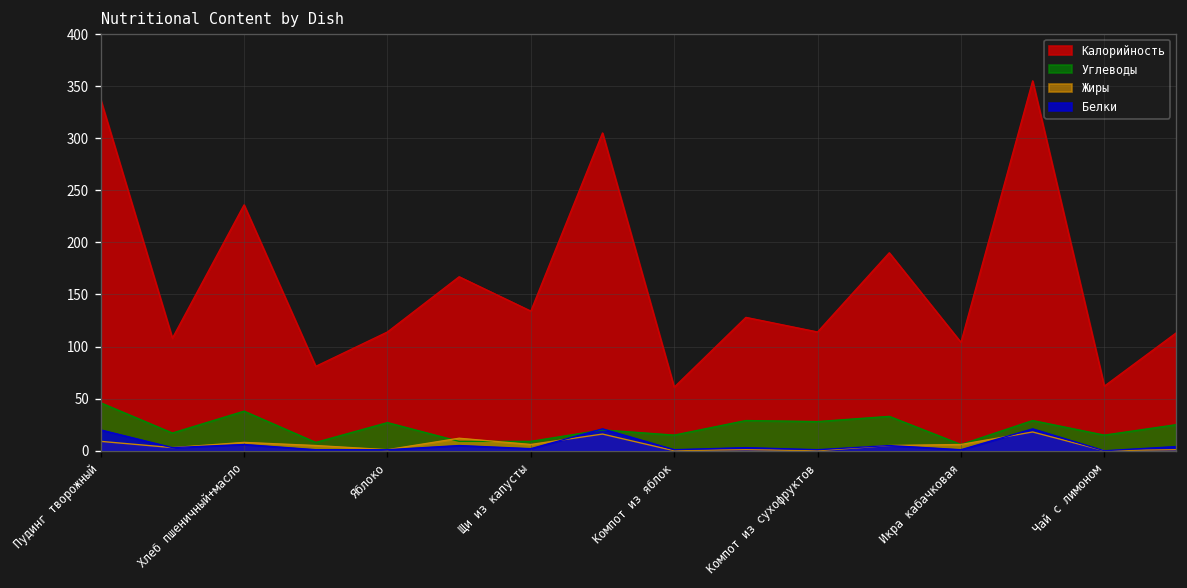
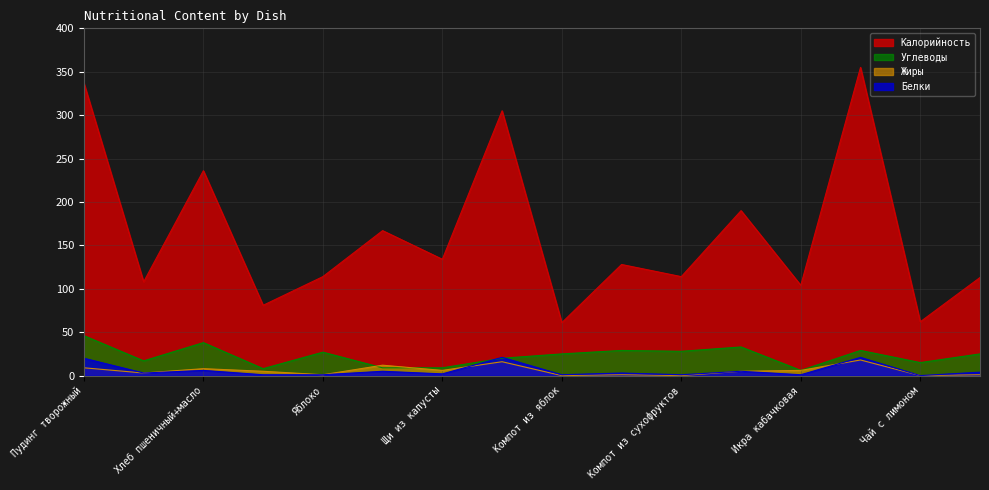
  {
    "Калорийность": {
      "Пудинг творожный": 340,
      "Хлеб пшеничный+масло": 240,
      "Яблоко": 110,
      "Щи из капусты": 130,
      "Компот из яблок": 60,
      "Компот из сухофруктов": 110,
      "Икра кабачковая": 100,
      "Чай с лимоном": 60
    },
    "Углеводы": {
      "Пудинг творожный": 50,
      "Хлеб пшеничный+масло": 40,
      "Яблоко": 30,
      "Щи из капусты": 10,
-     "Компот из яблок": 20,
+     "Компот из яблок": 30,
      "Компот из сухофруктов": 30,
      "Чай с лимоном": 20
    },
    "Жиры": {
      "Пудинг творожный": 10,
      "Щи из капусты": 10
    },
    "Белки": {
      "Пудинг творожный": 20,
      "Щи из капусты": 0,
      "Икра кабачковая": 0
    }
  }
